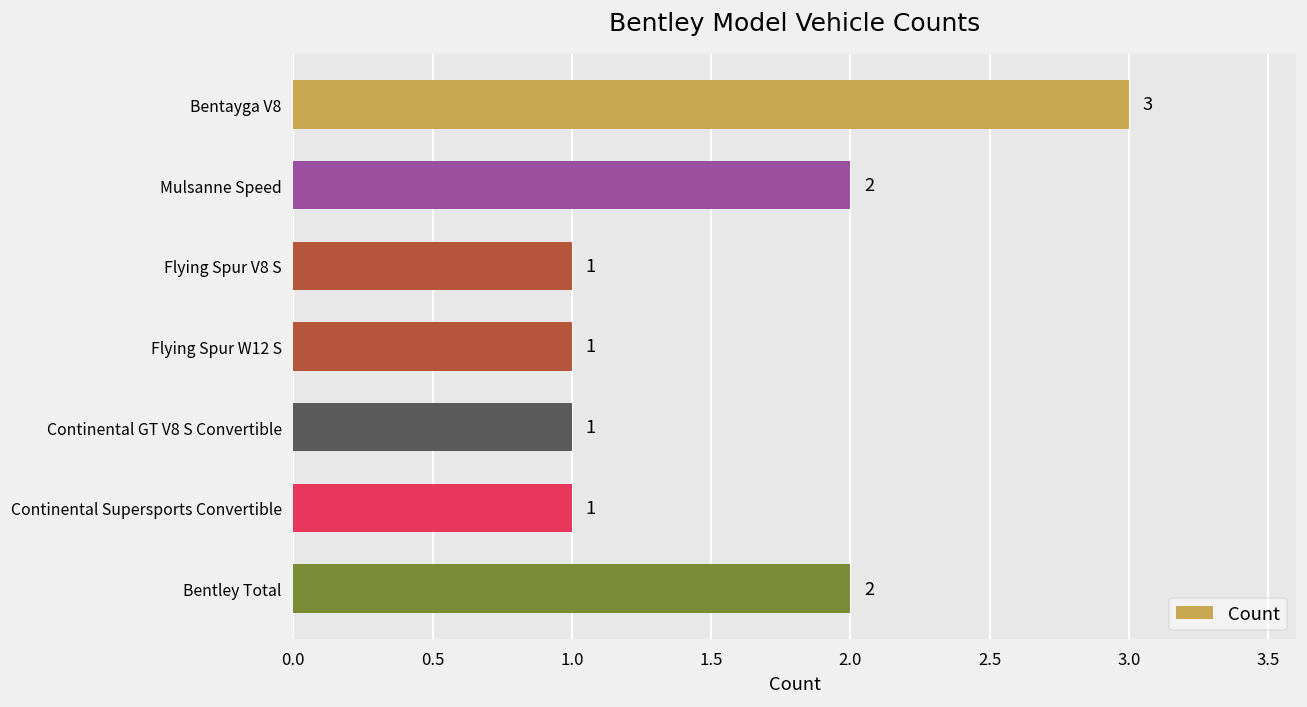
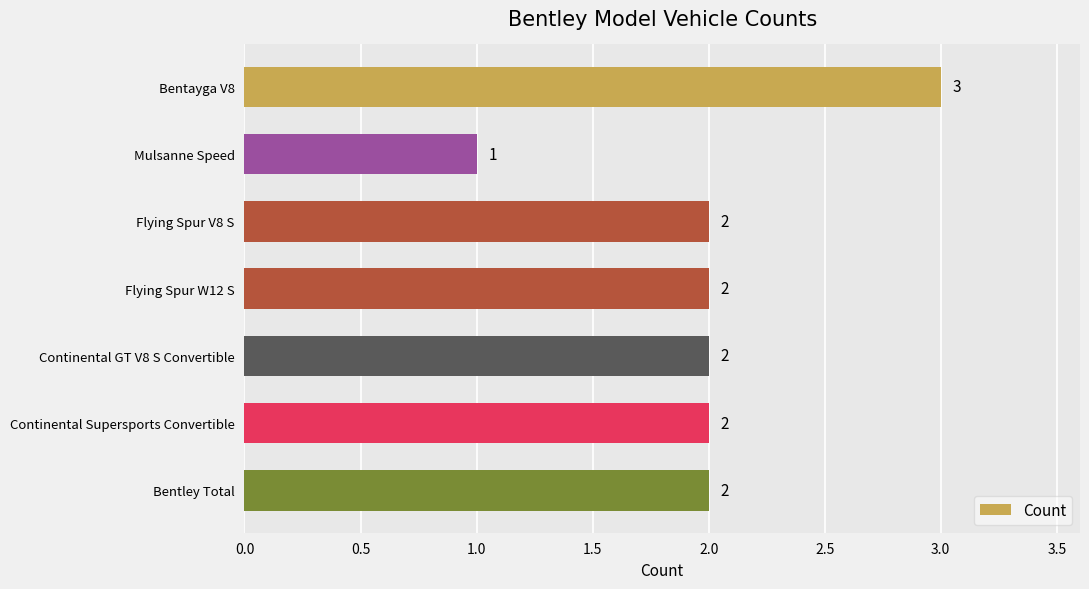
  {
    "Bentayga V8": 3,
-   "Mulsanne Speed": 2,
-   "Flying Spur V8 S": 1,
-   "Flying Spur W12 S": 1,
-   "Continental GT V8 S Convertible": 1,
-   "Continental Supersports Convertible": 1,
+   "Mulsanne Speed": 1,
+   "Flying Spur V8 S": 2,
+   "Flying Spur W12 S": 2,
+   "Continental GT V8 S Convertible": 2,
+   "Continental Supersports Convertible": 2,
    "Bentley Total": 2
  }
